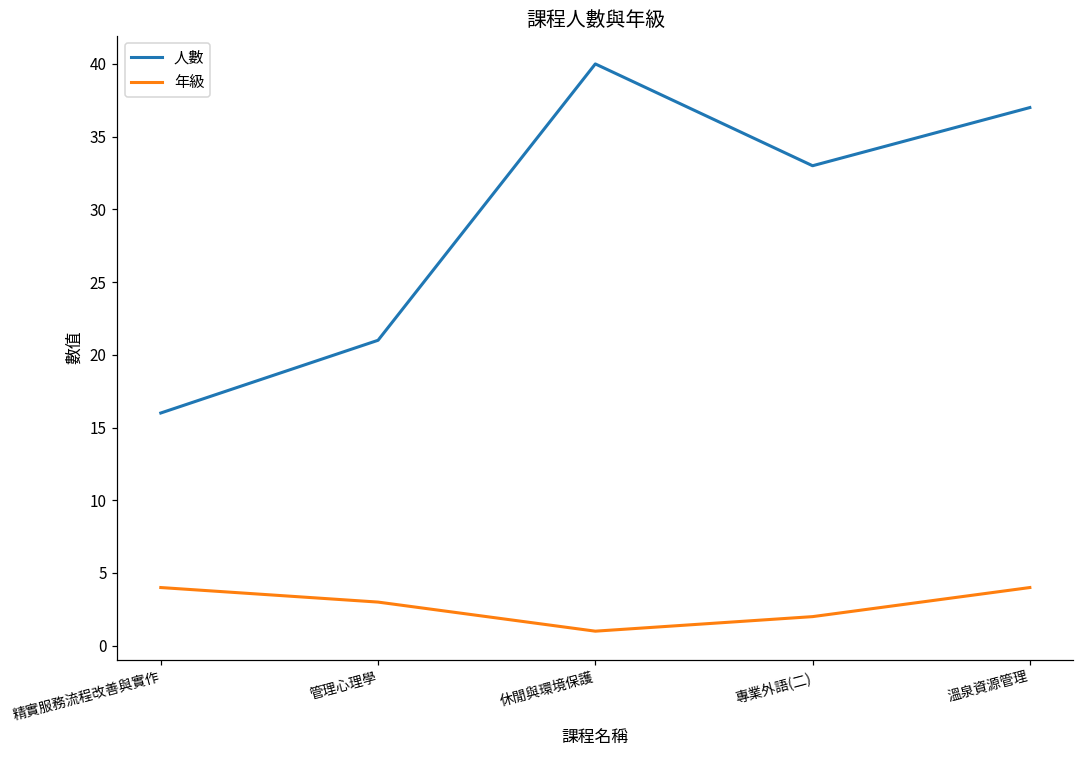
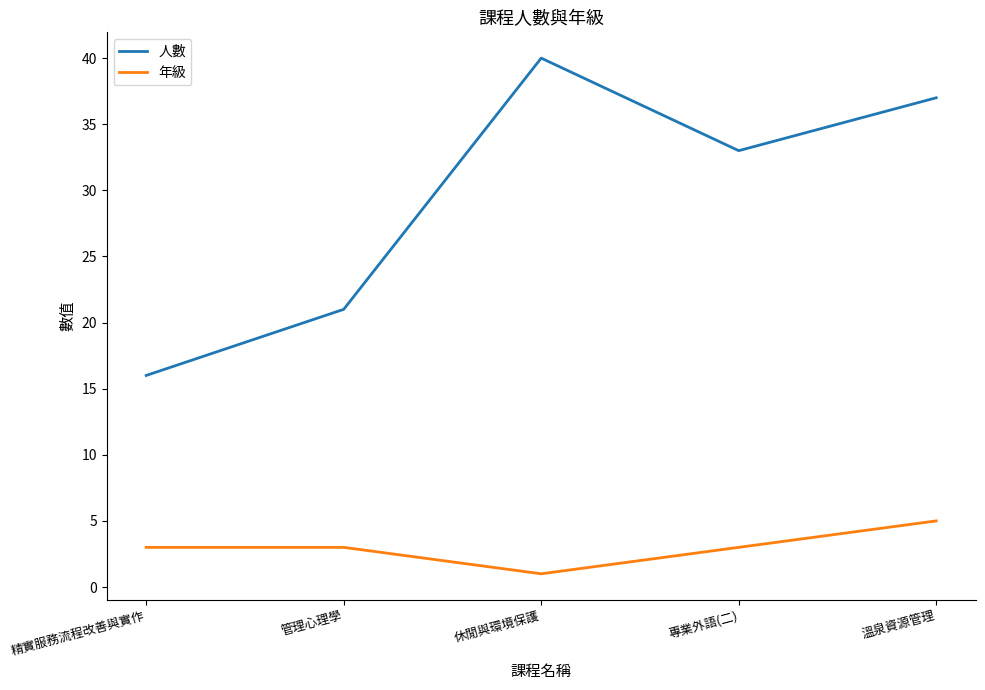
  {
    "人數": {
      "精實服務流程改善與實作": 16,
      "管理心理學": 21,
      "休閒與環境保護": 40,
      "專業外語(二)": 33,
      "溫泉資源管理": 37
    },
    "年級": {
-     "精實服務流程改善與實作": 4,
+     "精實服務流程改善與實作": 3,
      "管理心理學": 3,
      "休閒與環境保護": 1,
-     "專業外語(二)": 2,
-     "溫泉資源管理": 4
+     "專業外語(二)": 3,
+     "溫泉資源管理": 5
    }
  }
